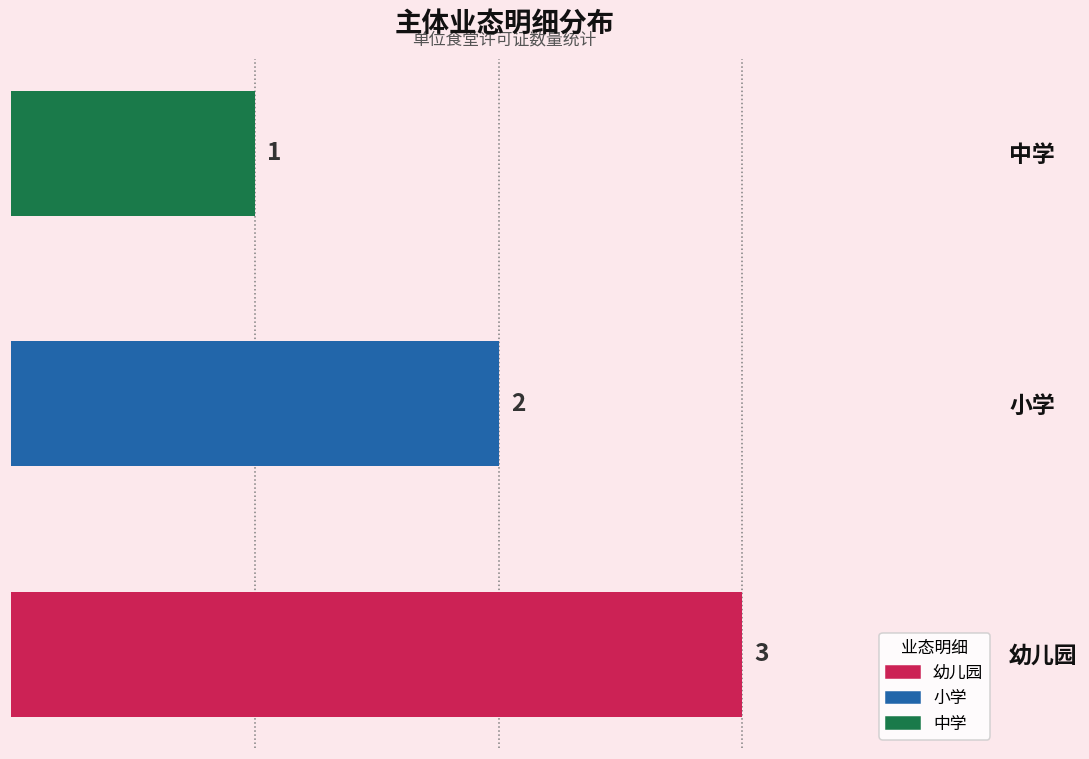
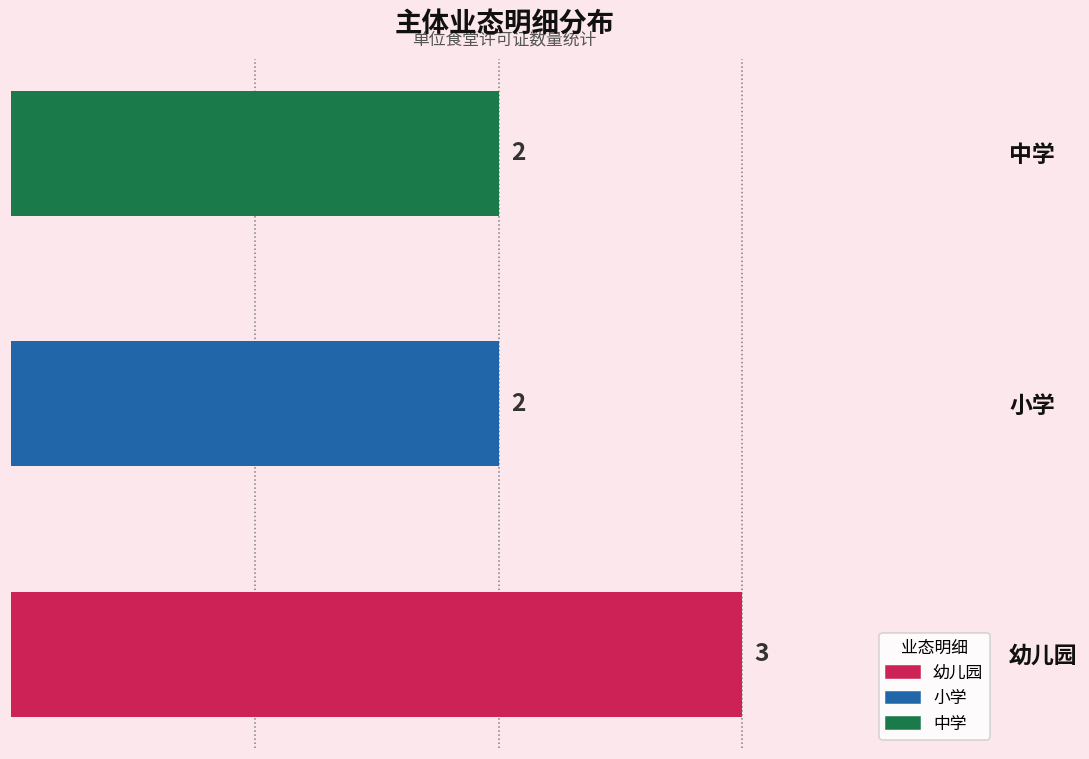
  {
-   "中学": 1,
+   "中学": 2,
    "小学": 2,
    "幼儿园": 3
  }
